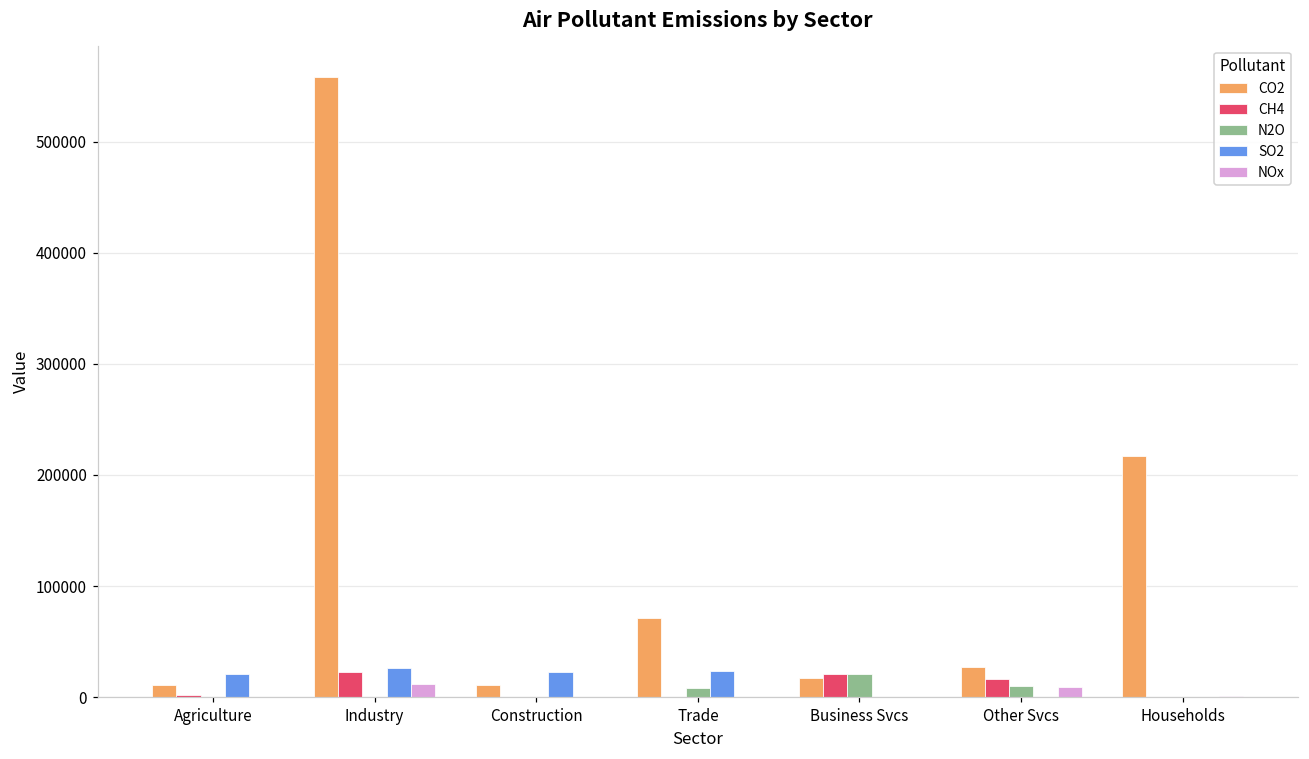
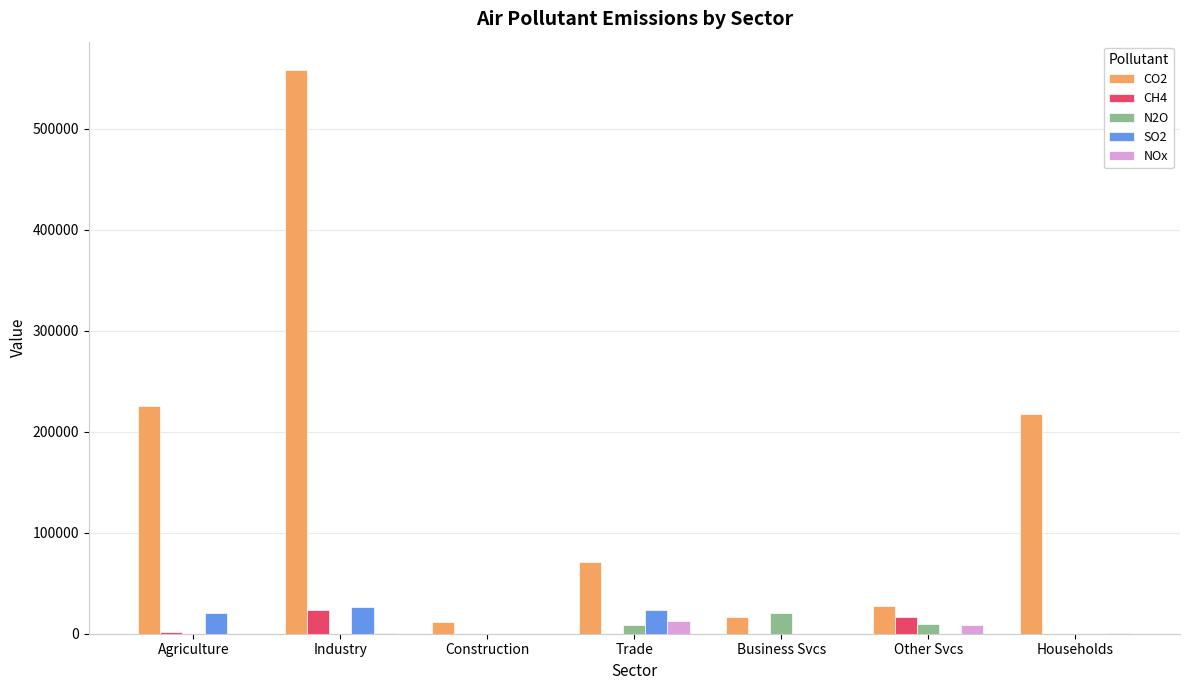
  {
    "CO2": {
-     "Agriculture": 10000,
+     "Agriculture": 225000,
      "Industry": 558000,
      "Construction": 11000,
      "Trade": 71000,
      "Business Svcs": 17000,
      "Other Svcs": 27000,
      "Households": 217000
    },
    "CH4": {
      "Industry": 23000,
-     "Business Svcs": 21000,
+     "Business Svcs": 0,
      "Other Svcs": 17000
    },
    "N2O": {
      "Construction": 0,
      "Trade": 8000,
      "Business Svcs": 21000,
      "Other Svcs": 10000
    },
    "SO2": {
      "Agriculture": 20000,
      "Industry": 27000,
-     "Construction": 23000,
+     "Construction": 0,
      "Trade": 23000
    },
    "NOx": {
-     "Industry": 12000,
-     "Trade": 0,
+     "Industry": 1000,
+     "Trade": 13000,
      "Other Svcs": 9000
    }
  }
